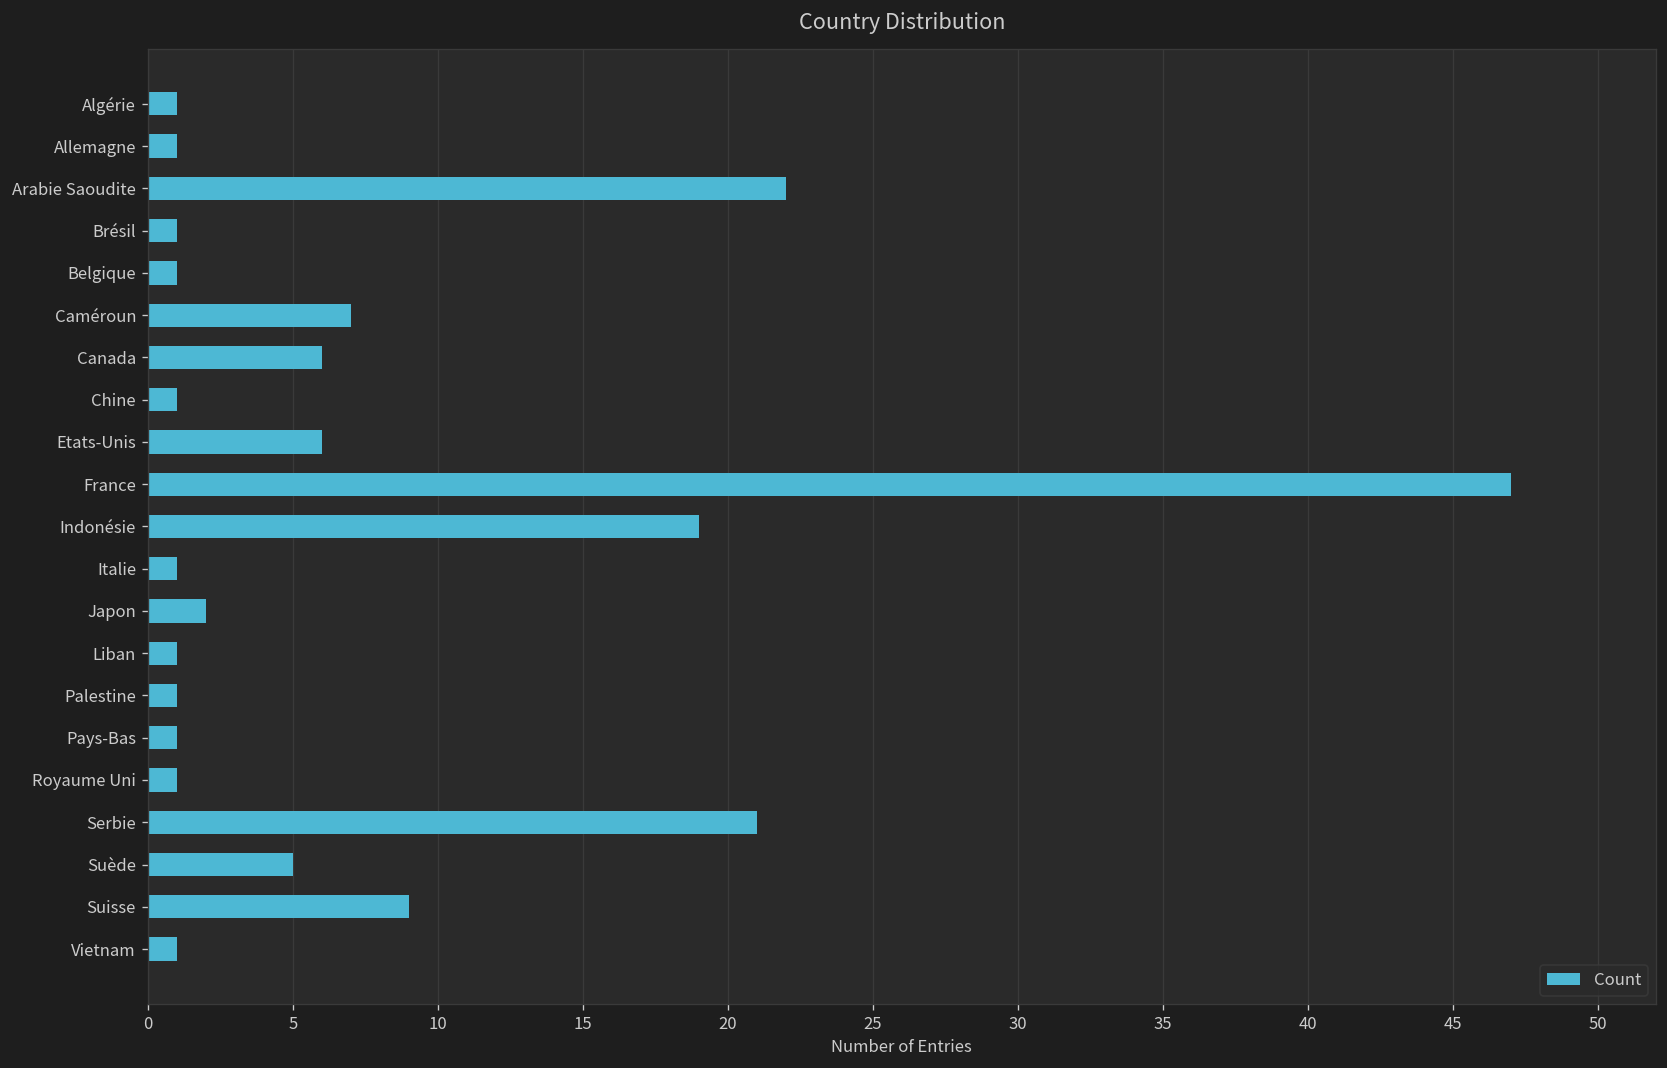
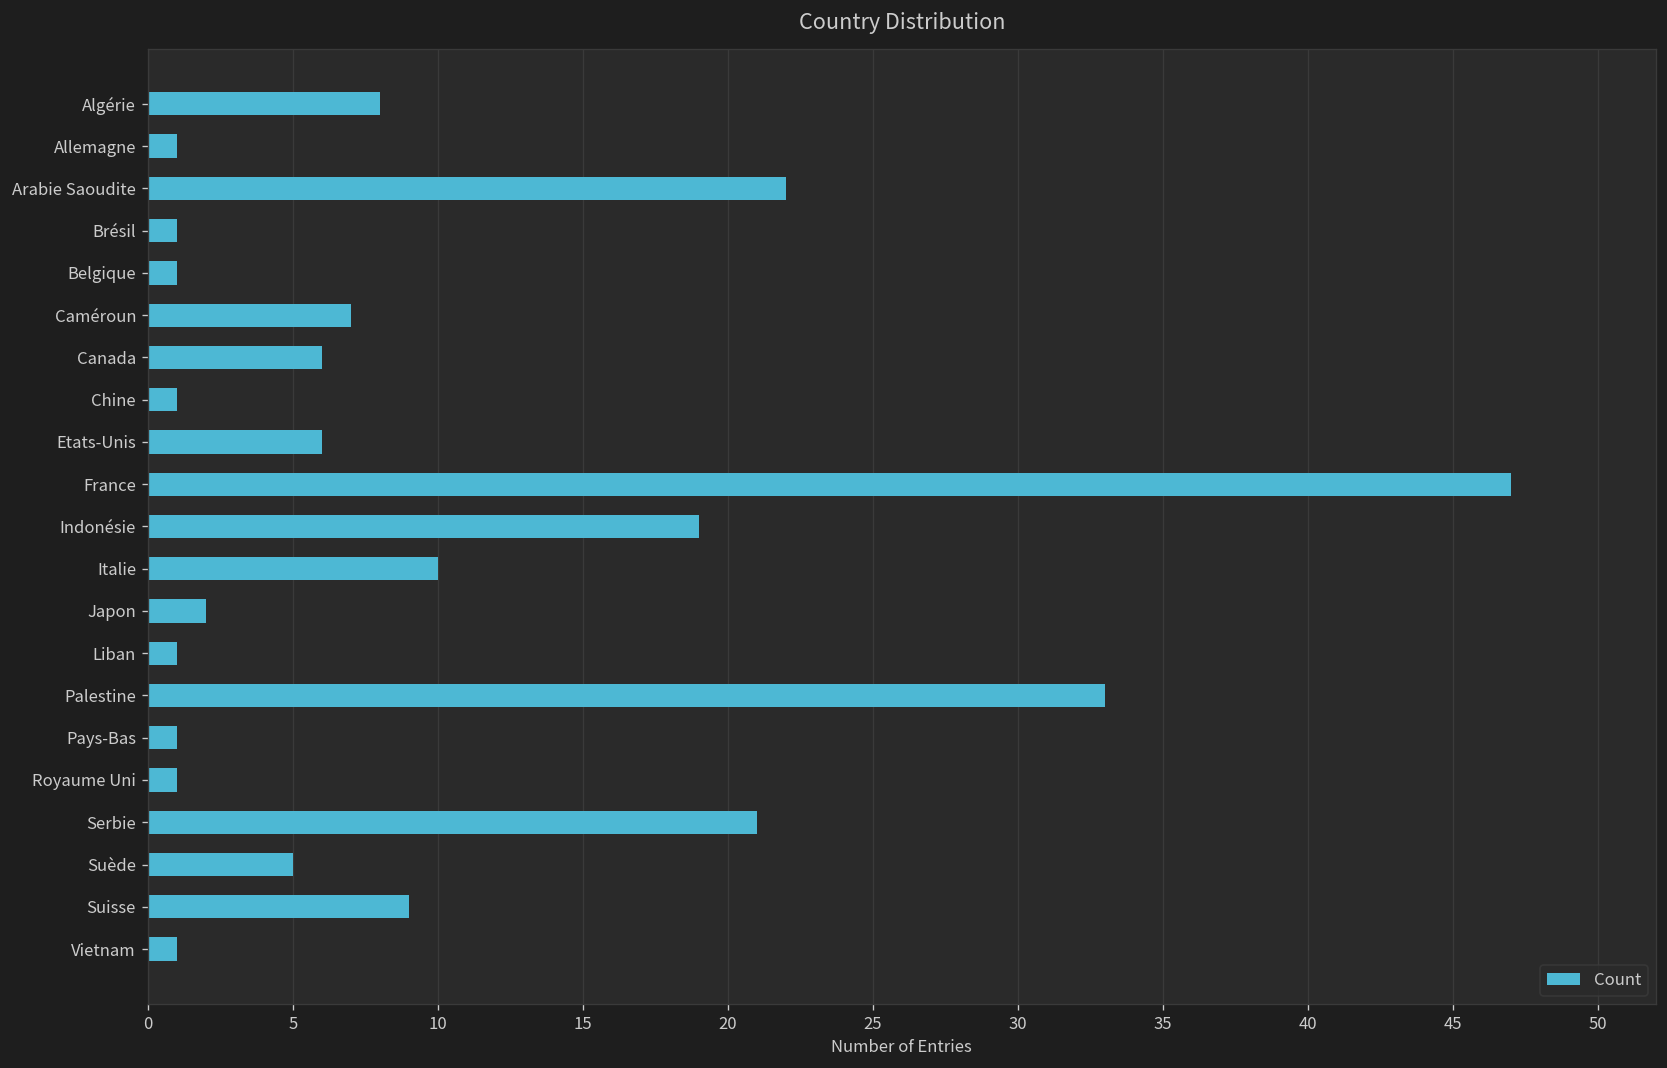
  {
-   "Algérie": 1,
+   "Algérie": 8,
    "Allemagne": 1,
    "Arabie Saoudite": 22,
    "Brésil": 1,
    "Belgique": 1,
    "Caméroun": 7,
    "Canada": 6,
    "Chine": 1,
    "Etats-Unis": 6,
    "France": 47,
    "Indonésie": 19,
-   "Italie": 1,
+   "Italie": 10,
    "Japon": 2,
    "Liban": 1,
-   "Palestine": 1,
+   "Palestine": 33,
    "Pays-Bas": 1,
    "Royaume Uni": 1,
    "Serbie": 21,
    "Suède": 5,
    "Suisse": 9,
    "Vietnam": 1
  }
